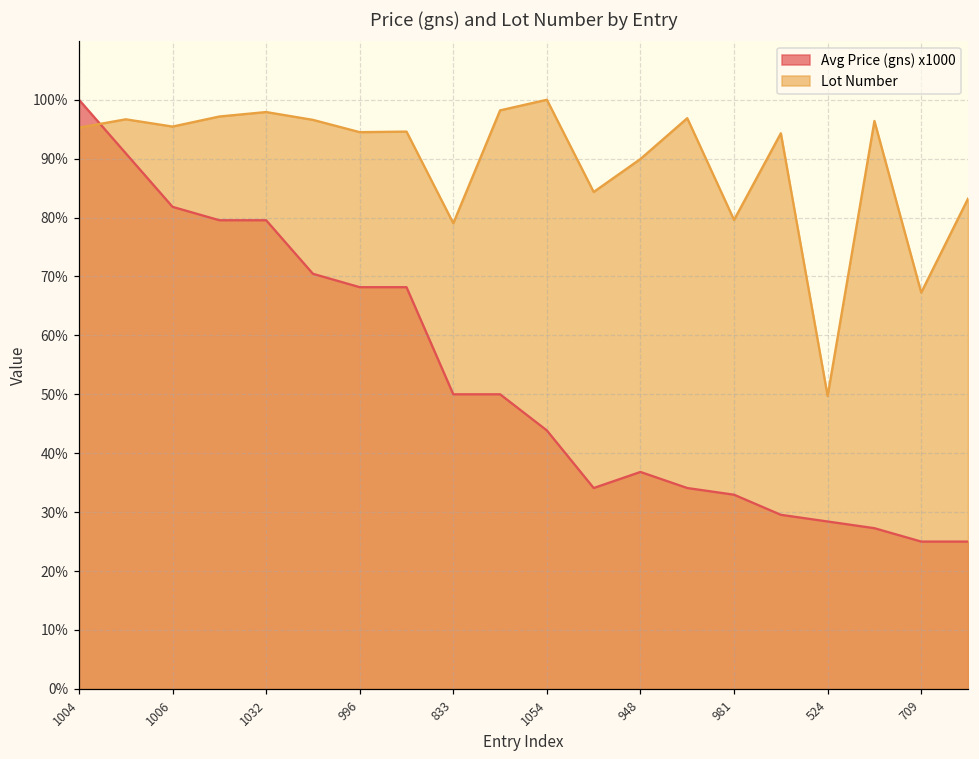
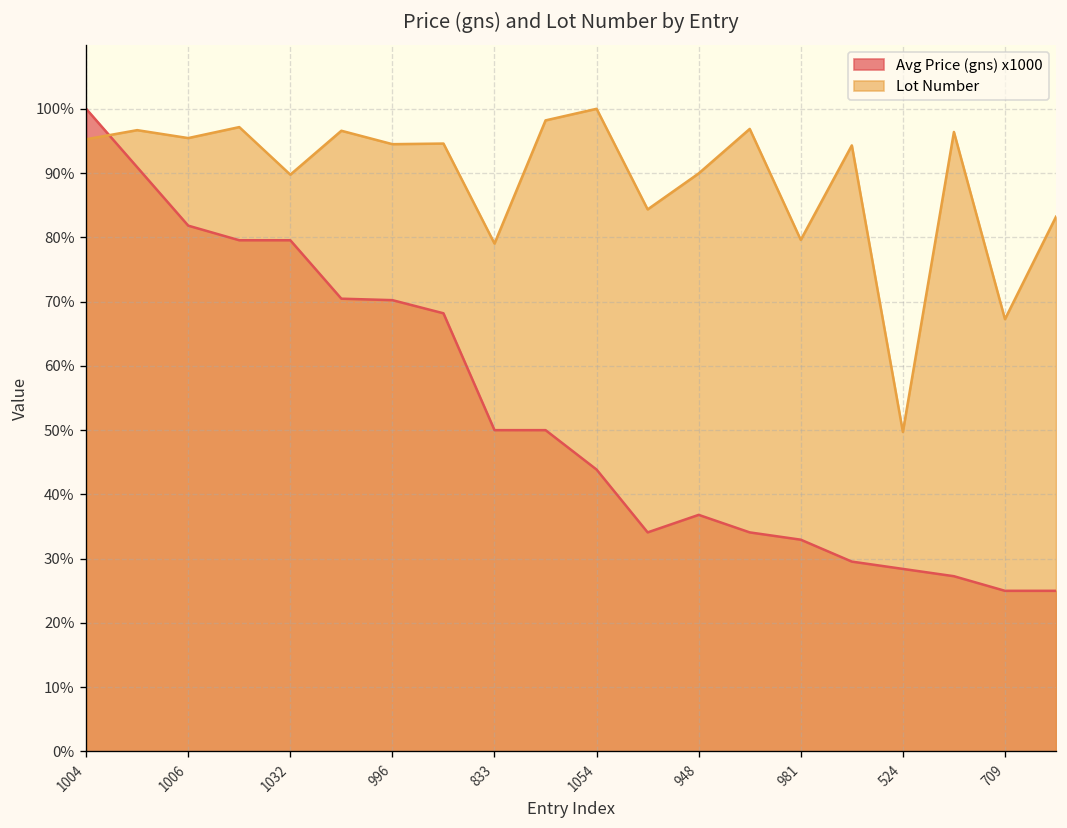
  {
    "Avg Price (gns) x1000": {
      "1004": "100%",
      "1006": "82%",
      "1032": "80%",
-     "996": "68%",
+     "996": "70%",
      "833": "50%",
      "1054": "44%",
      "948": "37%",
      "981": "33%",
      "524": "28%",
      "709": "25%"
    },
    "Lot Number": {
      "1004": "95%",
      "1006": "95%",
-     "1032": "98%",
+     "1032": "90%",
      "996": "94%",
      "833": "79%",
      "1054": "100%",
      "948": "90%",
      "981": "80%",
      "524": "50%",
      "709": "67%"
    }
  }
